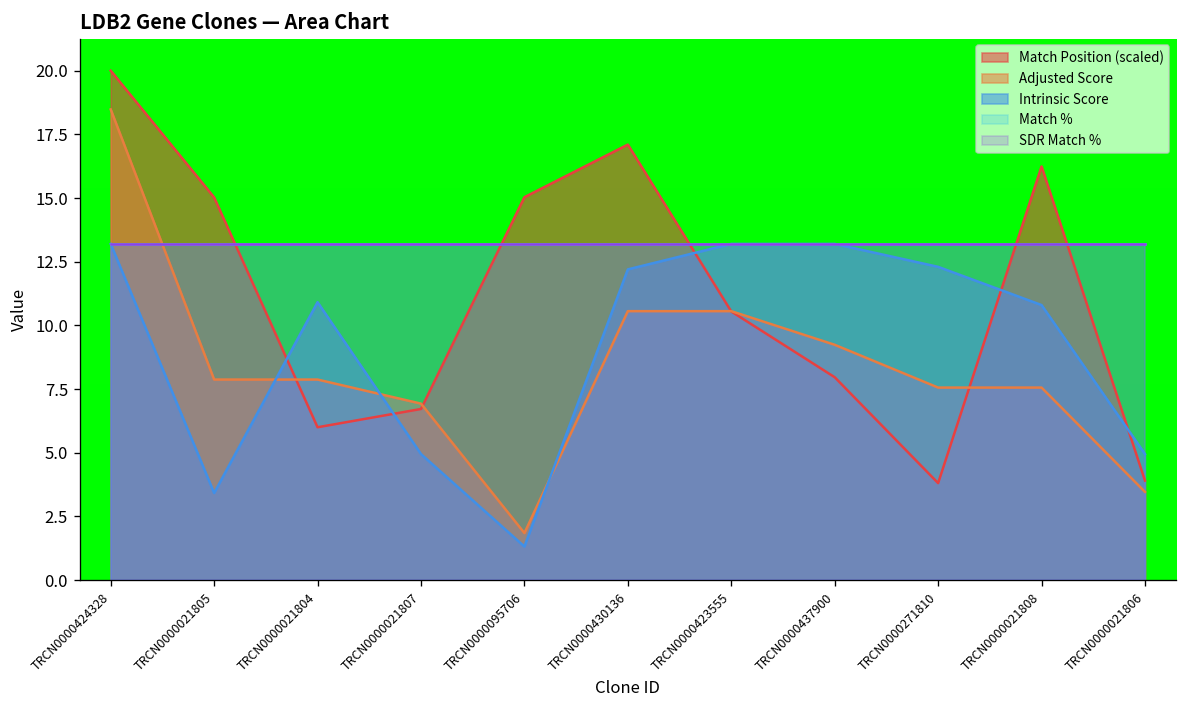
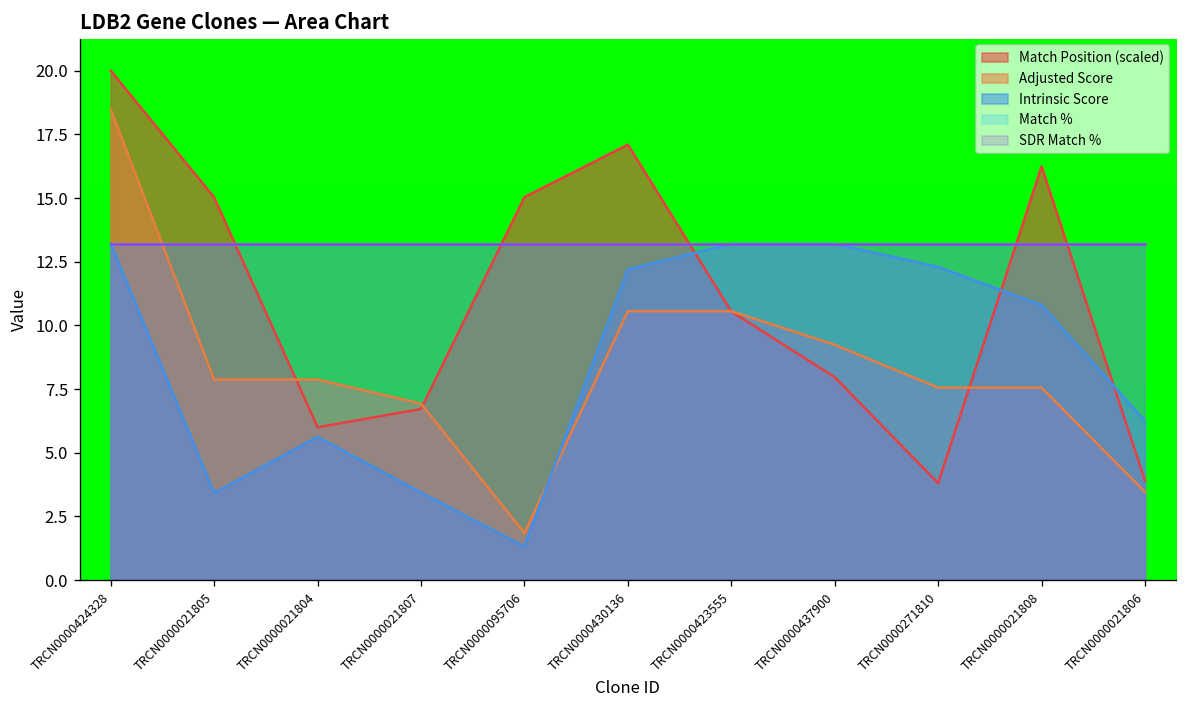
  {
    "Intrinsic Score": {
      "TRCN0000021805": 3.4,
-     "TRCN0000021804": 10.9,
-     "TRCN0000021807": 5.0,
+     "TRCN0000021804": 5.6,
+     "TRCN0000021807": 3.4,
      "TRCN0000095706": 1.3,
      "TRCN0000430136": 12.2,
      "TRCN0000271810": 12.3,
      "TRCN0000021808": 10.8,
-     "TRCN0000021806": 5.0
+     "TRCN0000021806": 6.3
    },
    "SDR Match %": {
      "TRCN0000021805": 13.2,
      "TRCN0000021804": 13.2,
      "TRCN0000021807": 13.2,
      "TRCN0000095706": 13.2,
      "TRCN0000430136": 13.2,
      "TRCN0000271810": 13.2,
      "TRCN0000021808": 13.2,
      "TRCN0000021806": 13.2
    }
  }
